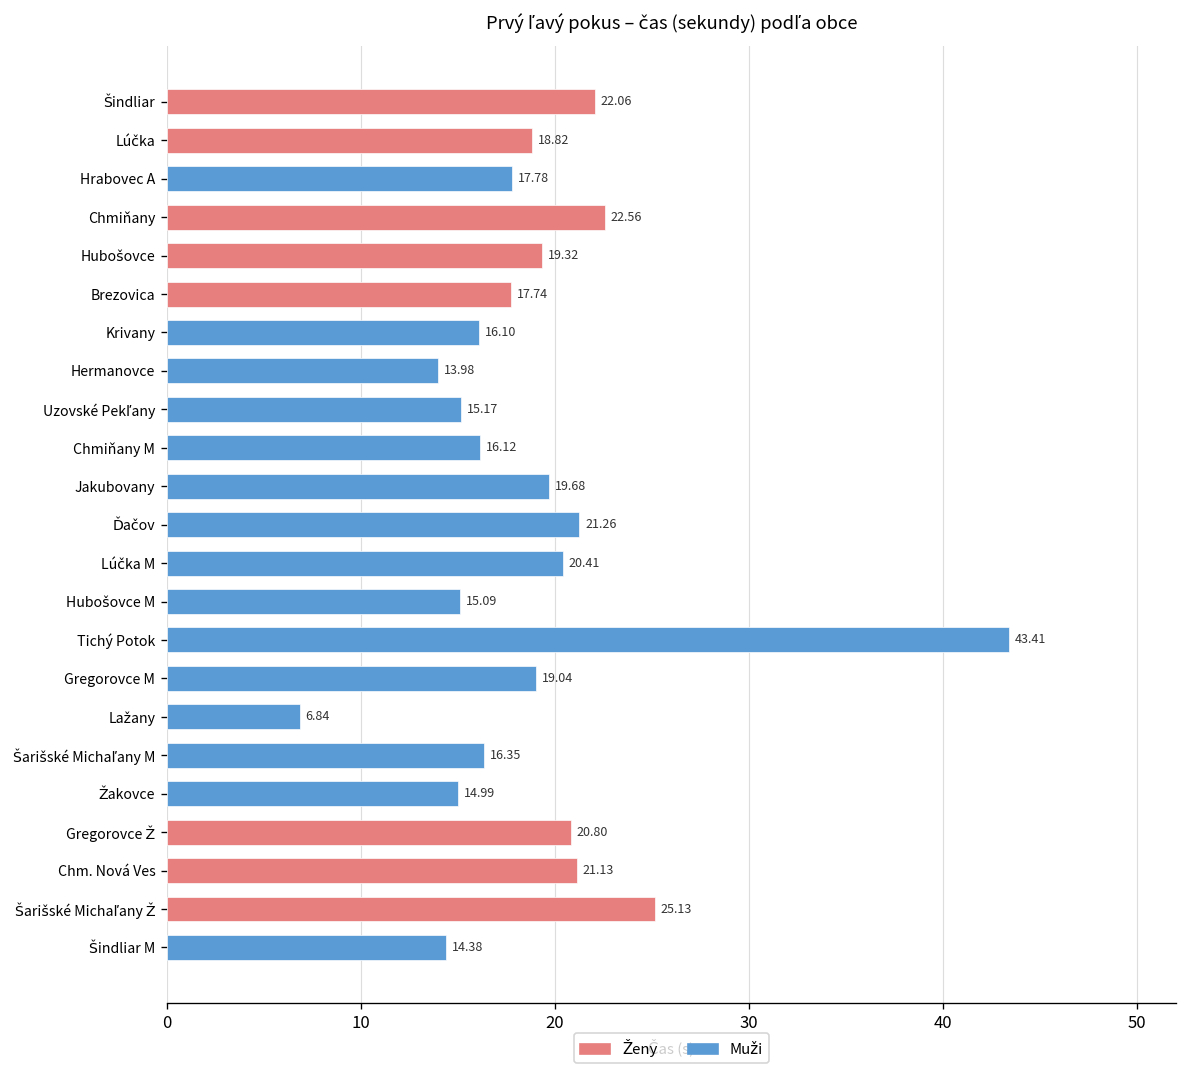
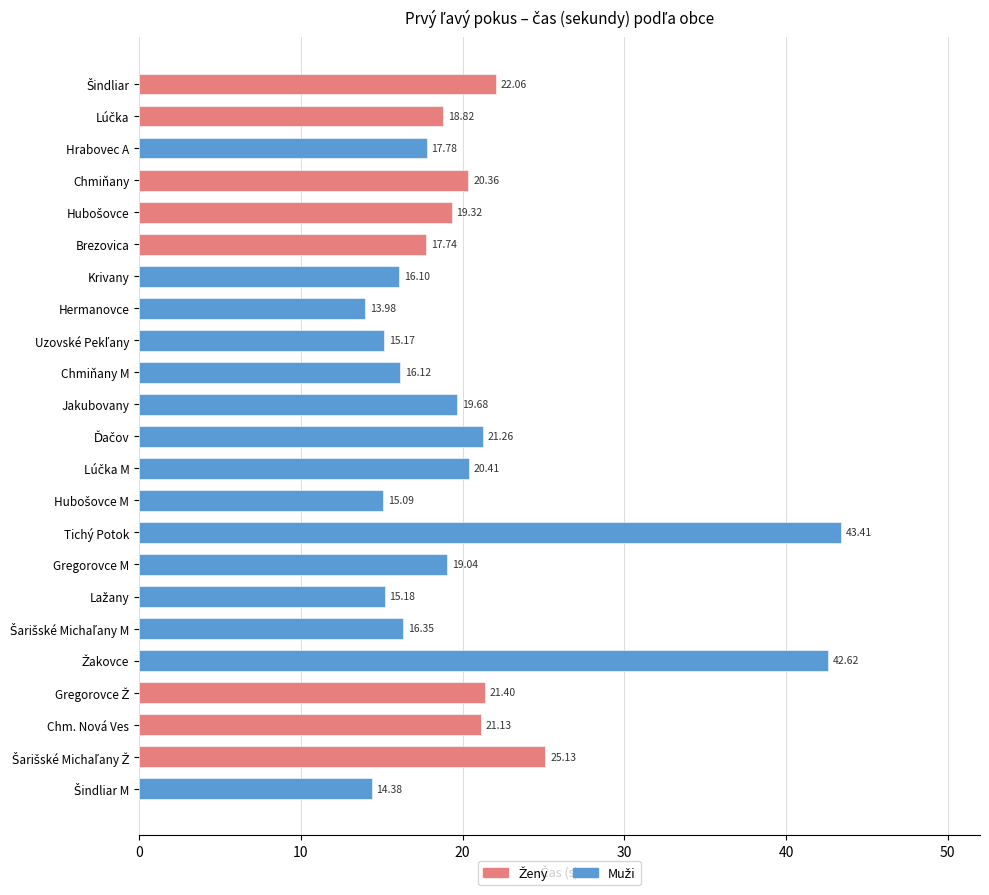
  {
    "Ženy": {
      "Šindliar": 22.06,
      "Lúčka": 18.82,
-     "Chmiňany": 22.56,
+     "Chmiňany": 20.36,
      "Hubošovce": 19.32,
      "Brezovica": 17.74,
-     "Gregorovce Ž": 20.80,
+     "Gregorovce Ž": 21.40,
      "Chm. Nová Ves": 21.13,
      "Šarišské Michaľany Ž": 25.13
    },
    "Muži": {
      "Hrabovec A": 17.78,
      "Krivany": 16.10,
      "Hermanovce": 13.98,
      "Uzovské Pekľany": 15.17,
      "Chmiňany M": 16.12,
      "Jakubovany": 19.68,
      "Ďačov": 21.26,
      "Lúčka M": 20.41,
      "Hubošovce M": 15.09,
      "Tichý Potok": 43.41,
      "Gregorovce M": 19.04,
-     "Lažany": 6.84,
+     "Lažany": 15.18,
      "Šarišské Michaľany M": 16.35,
-     "Žakovce": 14.99,
+     "Žakovce": 42.62,
      "Šindliar M": 14.38
    }
  }
